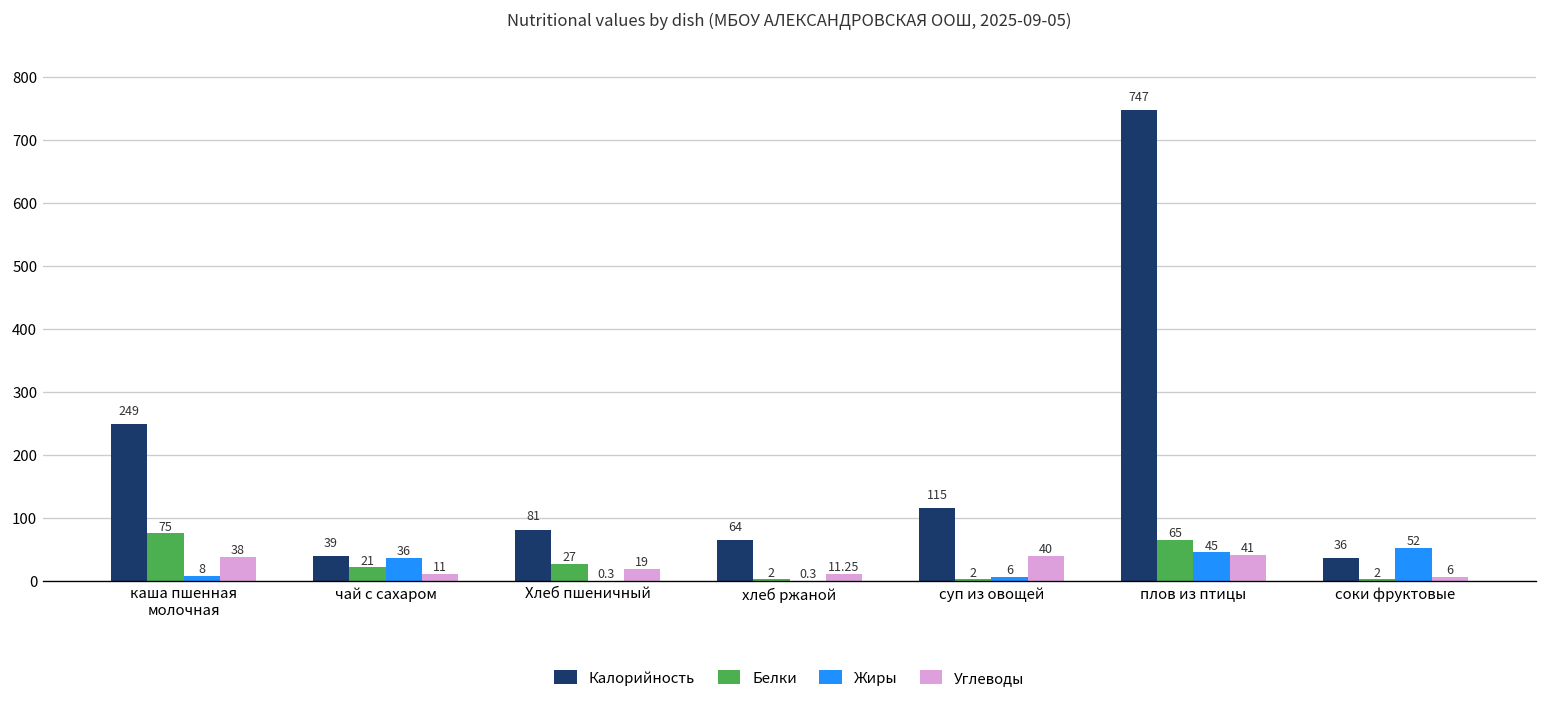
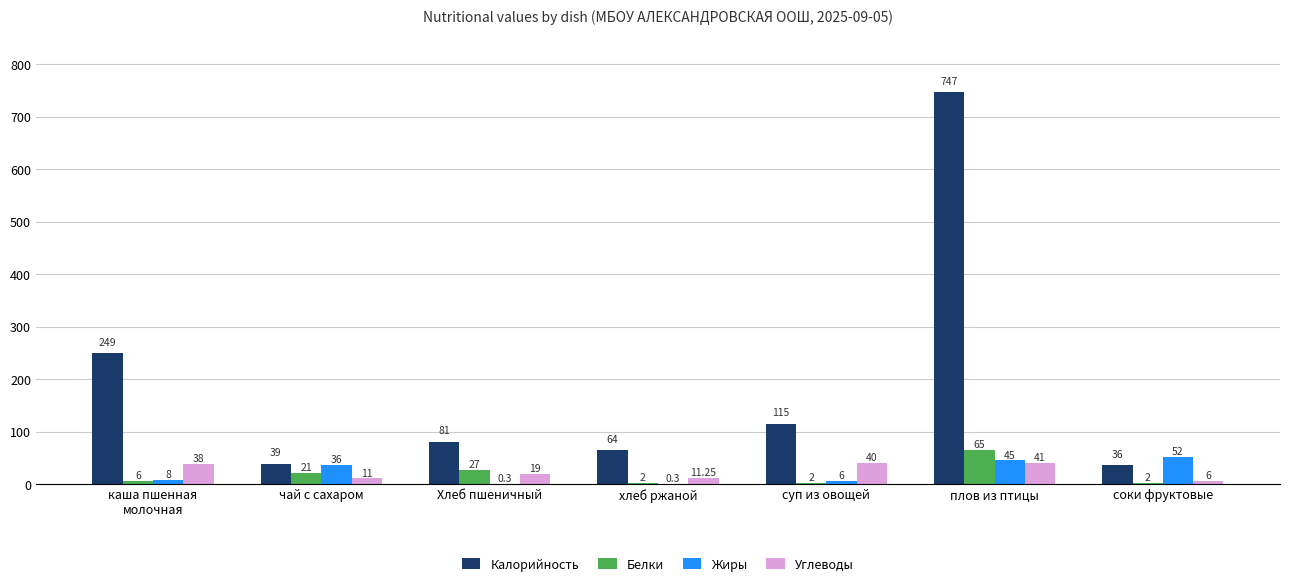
  {
    "Калорийность": {
      "каша пшенная молочная": 249,
      "чай с сахаром": 39,
      "Хлеб пшеничный": 81,
      "хлеб ржаной": 64,
      "суп из овощей": 115,
      "плов из птицы": 747,
      "соки фруктовые": 36
    },
    "Белки": {
-     "каша пшенная молочная": 75,
+     "каша пшенная молочная": 6,
      "чай с сахаром": 21,
      "Хлеб пшеничный": 27,
      "хлеб ржаной": 2,
      "суп из овощей": 2,
      "плов из птицы": 65,
      "соки фруктовые": 2
    },
    "Жиры": {
      "каша пшенная молочная": 8,
      "чай с сахаром": 36,
      "Хлеб пшеничный": 0.3,
      "хлеб ржаной": 0.3,
      "суп из овощей": 6,
      "плов из птицы": 45,
      "соки фруктовые": 52
    },
    "Углеводы": {
      "каша пшенная молочная": 38,
      "чай с сахаром": 11,
      "Хлеб пшеничный": 19,
      "хлеб ржаной": 11.25,
      "суп из овощей": 40,
      "плов из птицы": 41,
      "соки фруктовые": 6
    }
  }
